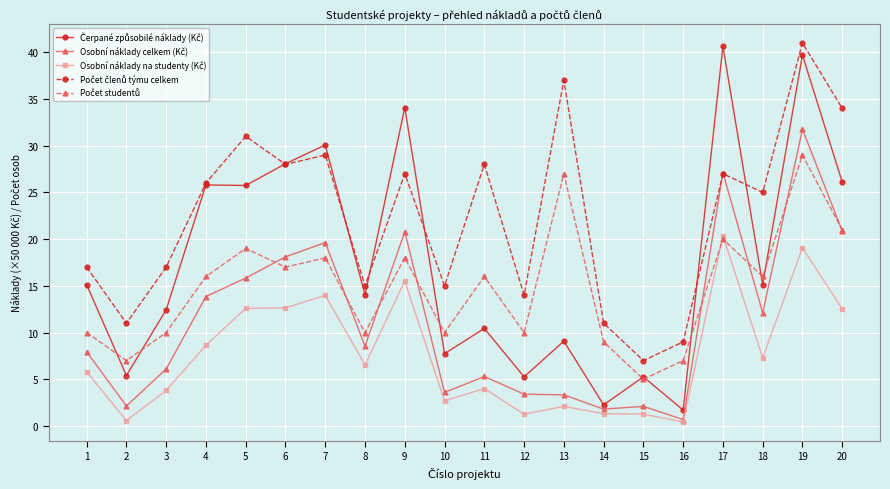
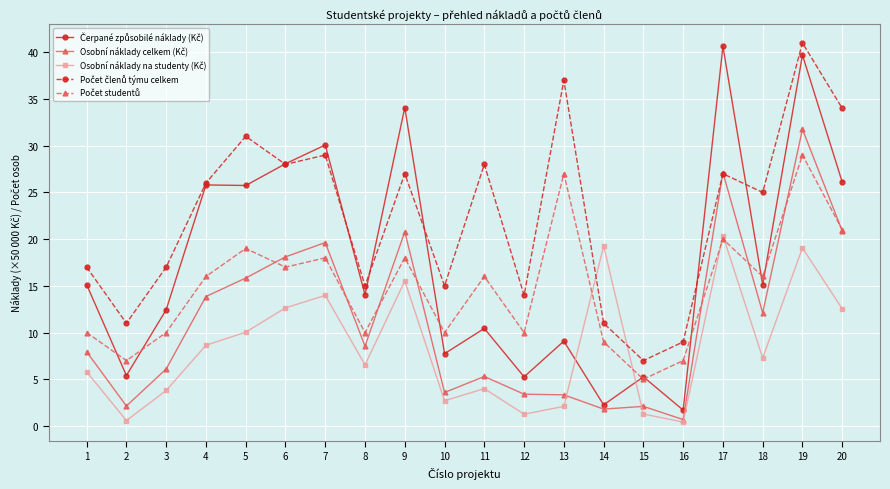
  {
    "Osobní náklady na studenty (Kč)": {
      "1": 6,
      "2": 1,
      "3": 4,
      "4": 9,
-     "5": 13,
+     "5": 10,
      "6": 13,
      "7": 14,
      "8": 7,
      "9": 16,
      "10": 3,
      "11": 4,
      "12": 1,
      "13": 2,
-     "14": 1,
+     "14": 19,
      "15": 1,
      "17": 20,
      "18": 7,
      "19": 19,
      "20": 13
    }
  }
